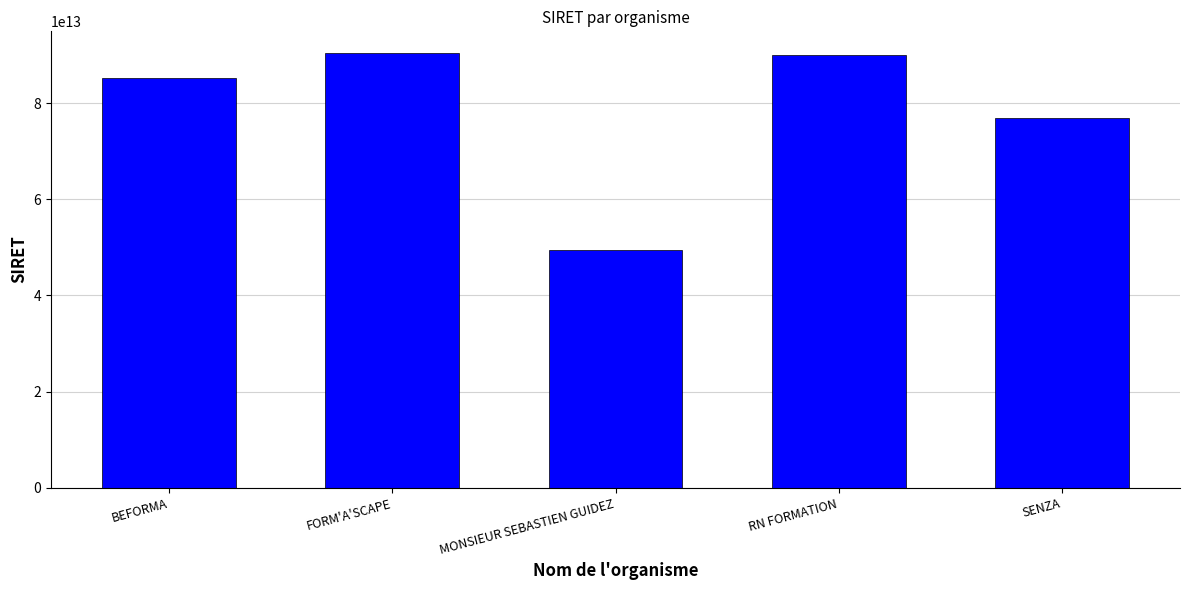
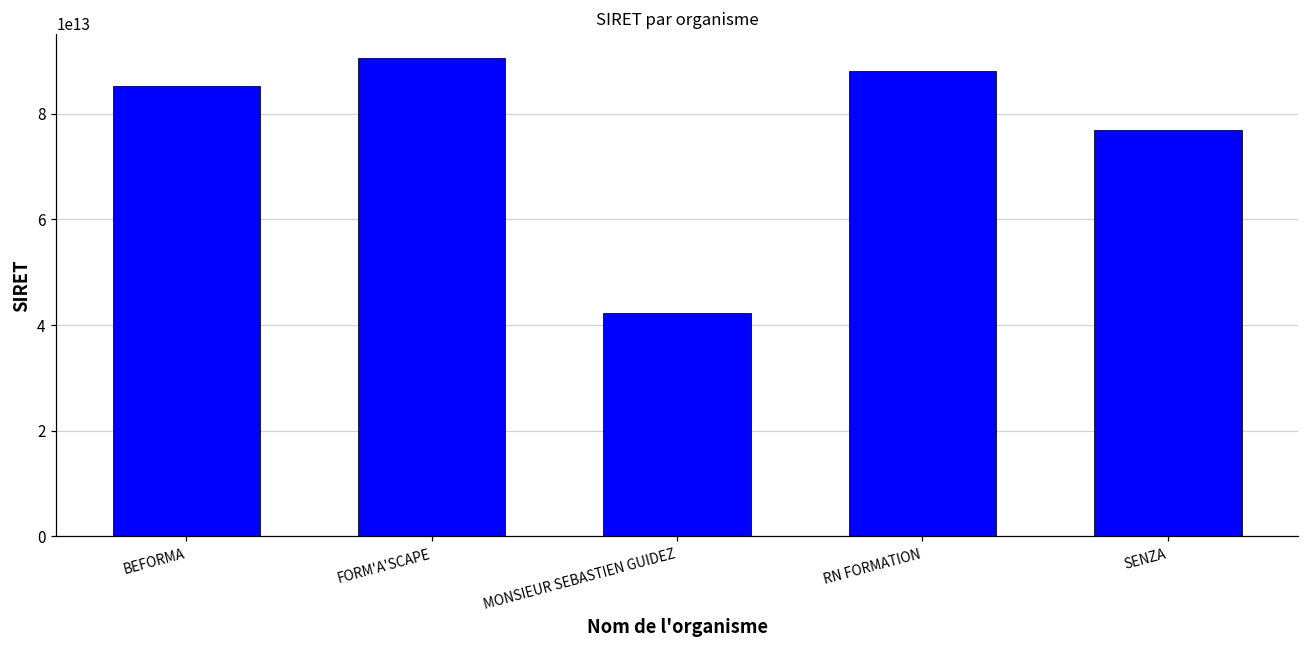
  {
    "BEFORMA": 85000000000000,
    "FORM'A'SCAPE": 90000000000000,
-   "MONSIEUR SEBASTIEN GUIDEZ": 49000000000000,
-   "RN FORMATION": 90000000000000,
+   "MONSIEUR SEBASTIEN GUIDEZ": 42000000000000,
+   "RN FORMATION": 88000000000000,
    "SENZA": 77000000000000
  }
